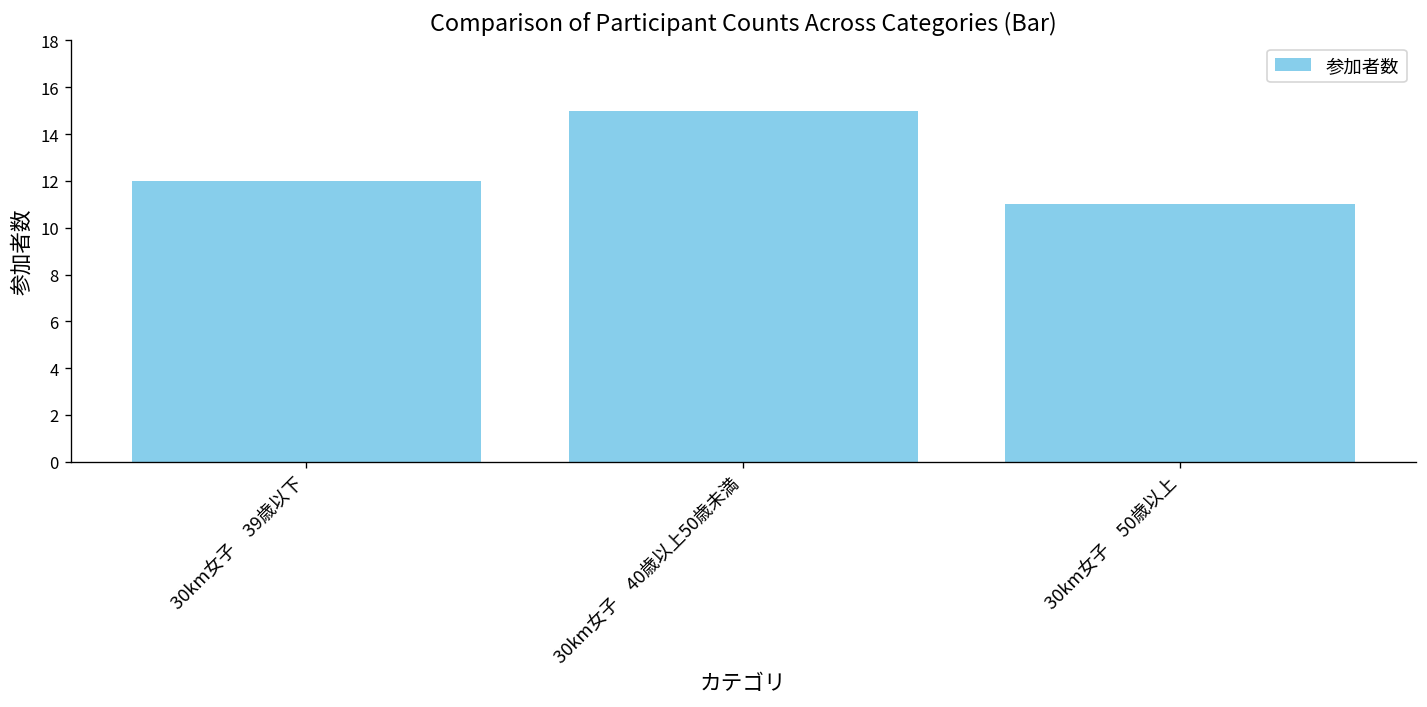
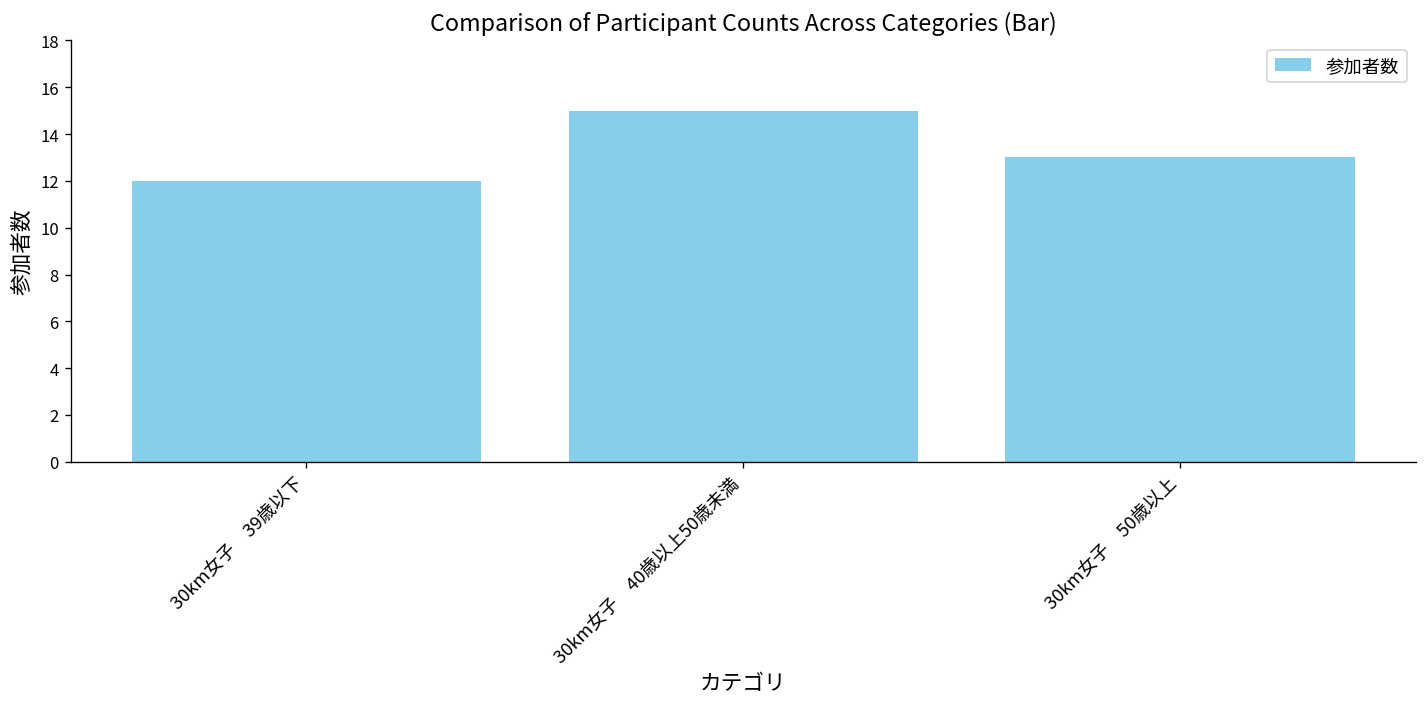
  {
    "30km女子 39歳以下": 12,
    "30km女子 40歳以上50歳未満": 15,
-   "30km女子 50歳以上": 11
+   "30km女子 50歳以上": 13
  }
